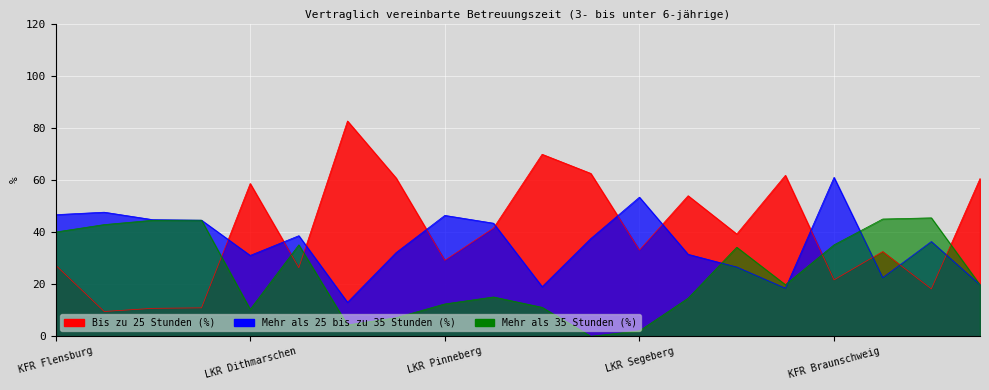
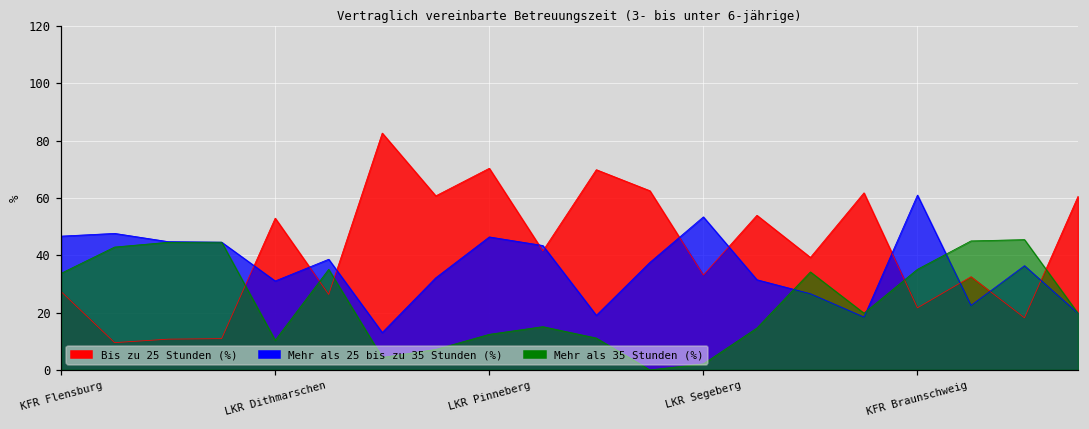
  {
    "Bis zu 25 Stunden (%)": {
      "KFR Flensburg": 27,
-     "LKR Dithmarschen": 59,
-     "LKR Pinneberg": 29,
+     "LKR Dithmarschen": 53,
+     "LKR Pinneberg": 70,
      "LKR Segeberg": 33,
      "KFR Braunschweig": 22
    },
    "Mehr als 25 bis zu 35 Stunden (%)": {
      "KFR Flensburg": 47,
      "LKR Dithmarschen": 31,
      "LKR Pinneberg": 46,
      "LKR Segeberg": 53,
      "KFR Braunschweig": 61
    },
    "Mehr als 35 Stunden (%)": {
-     "KFR Flensburg": 40,
+     "KFR Flensburg": 34,
      "LKR Dithmarschen": 10,
      "LKR Pinneberg": 12,
      "KFR Braunschweig": 35
    }
  }
